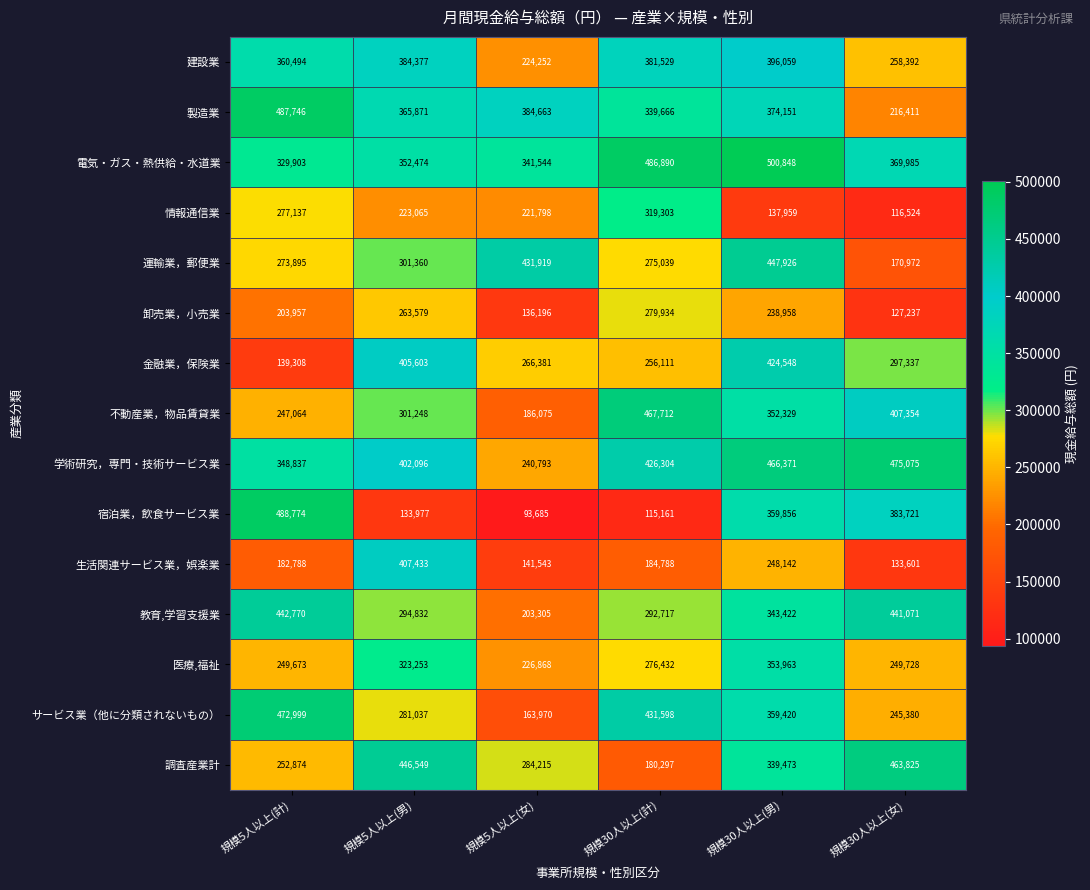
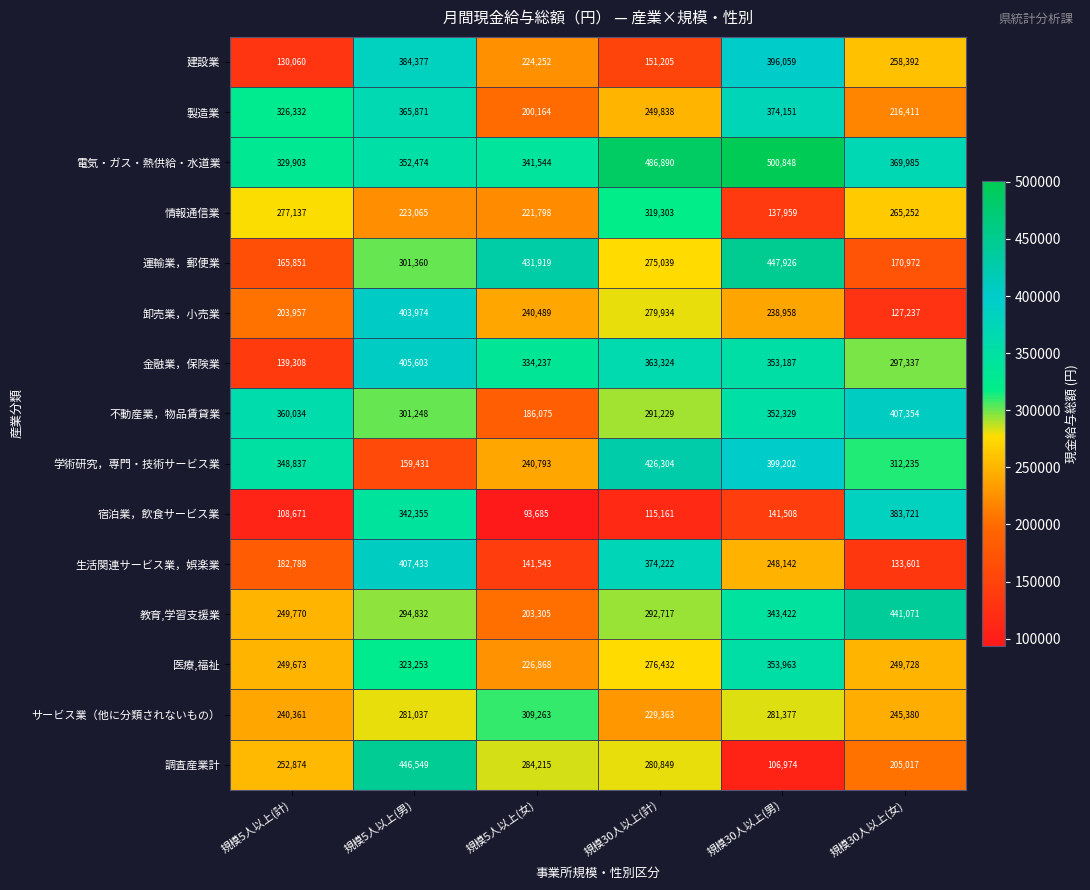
  {
    "建設業": {
-     "規模5人以上(計)": "360,494",
+     "規模5人以上(計)": "130,060",
      "規模5人以上(男)": "384,377",
      "規模5人以上(女)": "224,252",
-     "規模30人以上(計)": "381,529",
+     "規模30人以上(計)": "151,205",
      "規模30人以上(男)": "396,059",
      "規模30人以上(女)": "258,392"
    },
    "製造業": {
-     "規模5人以上(計)": "487,746",
+     "規模5人以上(計)": "326,332",
      "規模5人以上(男)": "365,871",
-     "規模5人以上(女)": "384,663",
-     "規模30人以上(計)": "339,666",
+     "規模5人以上(女)": "200,164",
+     "規模30人以上(計)": "249,838",
      "規模30人以上(男)": "374,151",
      "規模30人以上(女)": "216,411"
    },
    "電気・ガス・熱供給・水道業": {
      "規模5人以上(計)": "329,903",
      "規模5人以上(男)": "352,474",
      "規模5人以上(女)": "341,544",
      "規模30人以上(計)": "486,890",
      "規模30人以上(男)": "500,848",
      "規模30人以上(女)": "369,985"
    },
    "情報通信業": {
      "規模5人以上(計)": "277,137",
      "規模5人以上(男)": "223,065",
      "規模5人以上(女)": "221,798",
      "規模30人以上(計)": "319,303",
      "規模30人以上(男)": "137,959",
-     "規模30人以上(女)": "116,524"
+     "規模30人以上(女)": "265,252"
    },
    "運輸業，郵便業": {
-     "規模5人以上(計)": "273,895",
+     "規模5人以上(計)": "165,851",
      "規模5人以上(男)": "301,360",
      "規模5人以上(女)": "431,919",
      "規模30人以上(計)": "275,039",
      "規模30人以上(男)": "447,926",
      "規模30人以上(女)": "170,972"
    },
    "卸売業，小売業": {
      "規模5人以上(計)": "203,957",
-     "規模5人以上(男)": "263,579",
-     "規模5人以上(女)": "136,196",
+     "規模5人以上(男)": "403,974",
+     "規模5人以上(女)": "240,489",
      "規模30人以上(計)": "279,934",
      "規模30人以上(男)": "238,958",
      "規模30人以上(女)": "127,237"
    },
    "金融業，保険業": {
      "規模5人以上(計)": "139,308",
      "規模5人以上(男)": "405,603",
-     "規模5人以上(女)": "266,381",
-     "規模30人以上(計)": "256,111",
-     "規模30人以上(男)": "424,548",
+     "規模5人以上(女)": "334,237",
+     "規模30人以上(計)": "363,324",
+     "規模30人以上(男)": "353,187",
      "規模30人以上(女)": "297,337"
    },
    "不動産業，物品賃貸業": {
-     "規模5人以上(計)": "247,064",
+     "規模5人以上(計)": "360,034",
      "規模5人以上(男)": "301,248",
      "規模5人以上(女)": "186,075",
-     "規模30人以上(計)": "467,712",
+     "規模30人以上(計)": "291,229",
      "規模30人以上(男)": "352,329",
      "規模30人以上(女)": "407,354"
    },
    "学術研究，専門・技術サービス業": {
      "規模5人以上(計)": "348,837",
-     "規模5人以上(男)": "402,096",
+     "規模5人以上(男)": "159,431",
      "規模5人以上(女)": "240,793",
      "規模30人以上(計)": "426,304",
-     "規模30人以上(男)": "466,371",
-     "規模30人以上(女)": "475,075"
+     "規模30人以上(男)": "399,202",
+     "規模30人以上(女)": "312,235"
    },
    "宿泊業，飲食サービス業": {
-     "規模5人以上(計)": "488,774",
-     "規模5人以上(男)": "133,977",
+     "規模5人以上(計)": "108,671",
+     "規模5人以上(男)": "342,355",
      "規模5人以上(女)": "93,685",
      "規模30人以上(計)": "115,161",
-     "規模30人以上(男)": "359,856",
+     "規模30人以上(男)": "141,508",
      "規模30人以上(女)": "383,721"
    },
    "生活関連サービス業，娯楽業": {
      "規模5人以上(計)": "182,788",
      "規模5人以上(男)": "407,433",
      "規模5人以上(女)": "141,543",
-     "規模30人以上(計)": "184,788",
+     "規模30人以上(計)": "374,222",
      "規模30人以上(男)": "248,142",
      "規模30人以上(女)": "133,601"
    },
    "教育,学習支援業": {
-     "規模5人以上(計)": "442,770",
+     "規模5人以上(計)": "249,770",
      "規模5人以上(男)": "294,832",
      "規模5人以上(女)": "203,305",
      "規模30人以上(計)": "292,717",
      "規模30人以上(男)": "343,422",
      "規模30人以上(女)": "441,071"
    },
    "医療,福祉": {
      "規模5人以上(計)": "249,673",
      "規模5人以上(男)": "323,253",
      "規模5人以上(女)": "226,868",
      "規模30人以上(計)": "276,432",
      "規模30人以上(男)": "353,963",
      "規模30人以上(女)": "249,728"
    },
    "サービス業（他に分類されないもの）": {
-     "規模5人以上(計)": "472,999",
+     "規模5人以上(計)": "240,361",
      "規模5人以上(男)": "281,037",
-     "規模5人以上(女)": "163,970",
-     "規模30人以上(計)": "431,598",
-     "規模30人以上(男)": "359,420",
+     "規模5人以上(女)": "309,263",
+     "規模30人以上(計)": "229,363",
+     "規模30人以上(男)": "281,377",
      "規模30人以上(女)": "245,380"
    },
    "調査産業計": {
      "規模5人以上(計)": "252,874",
      "規模5人以上(男)": "446,549",
      "規模5人以上(女)": "284,215",
-     "規模30人以上(計)": "180,297",
-     "規模30人以上(男)": "339,473",
-     "規模30人以上(女)": "463,825"
+     "規模30人以上(計)": "280,849",
+     "規模30人以上(男)": "106,974",
+     "規模30人以上(女)": "205,017"
    }
  }
